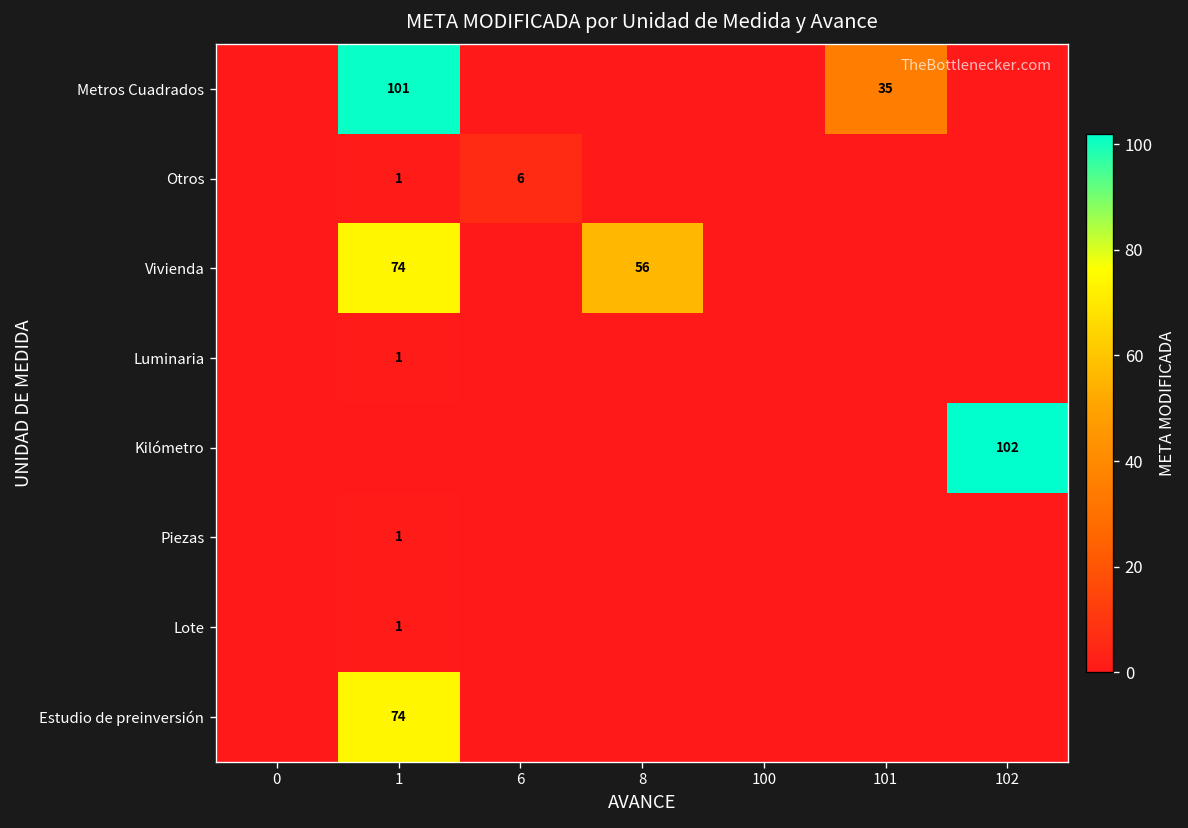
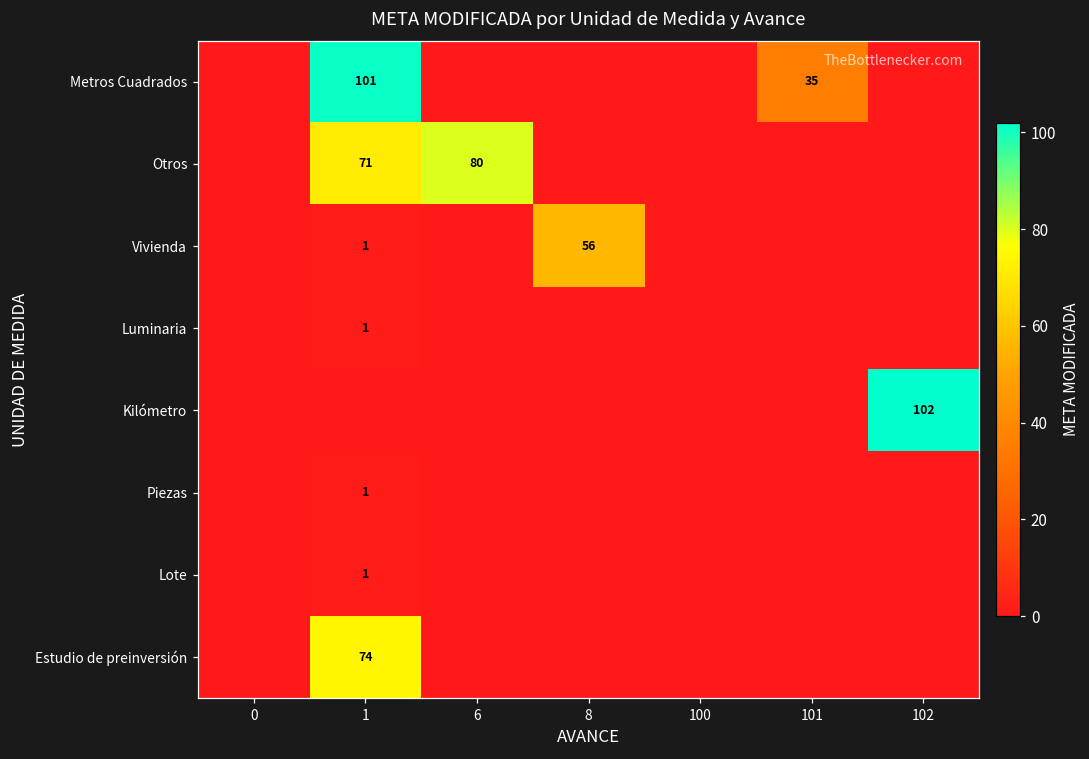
  {
    "Metros Cuadrados": {
      "1": 101,
      "101": 35
    },
    "Otros": {
-     "1": 1,
-     "6": 6
+     "1": 71,
+     "6": 80
    },
    "Vivienda": {
-     "1": 74,
+     "1": 1,
      "8": 56
    },
    "Luminaria": {
      "1": 1
    },
    "Kilómetro": {
      "102": 102
    },
    "Piezas": {
      "1": 1
    },
    "Lote": {
      "1": 1
    },
    "Estudio de preinversión": {
      "1": 74
    }
  }
